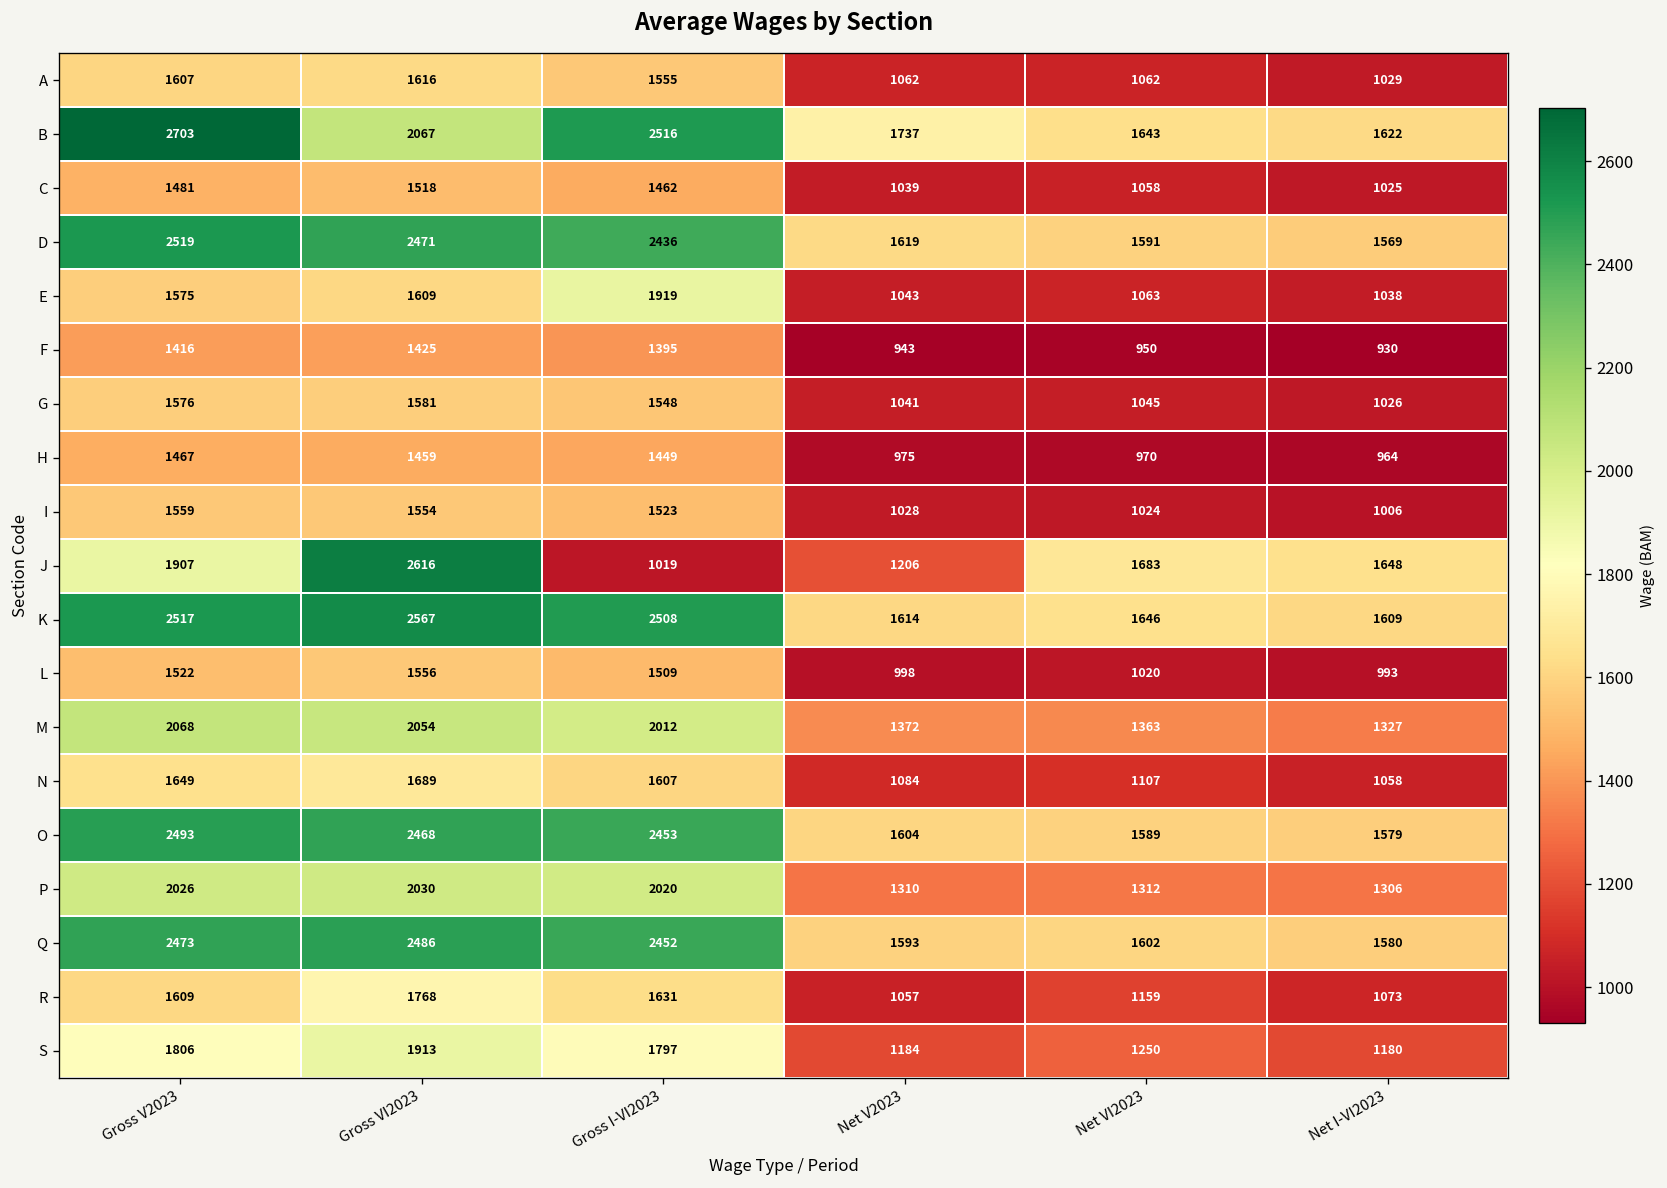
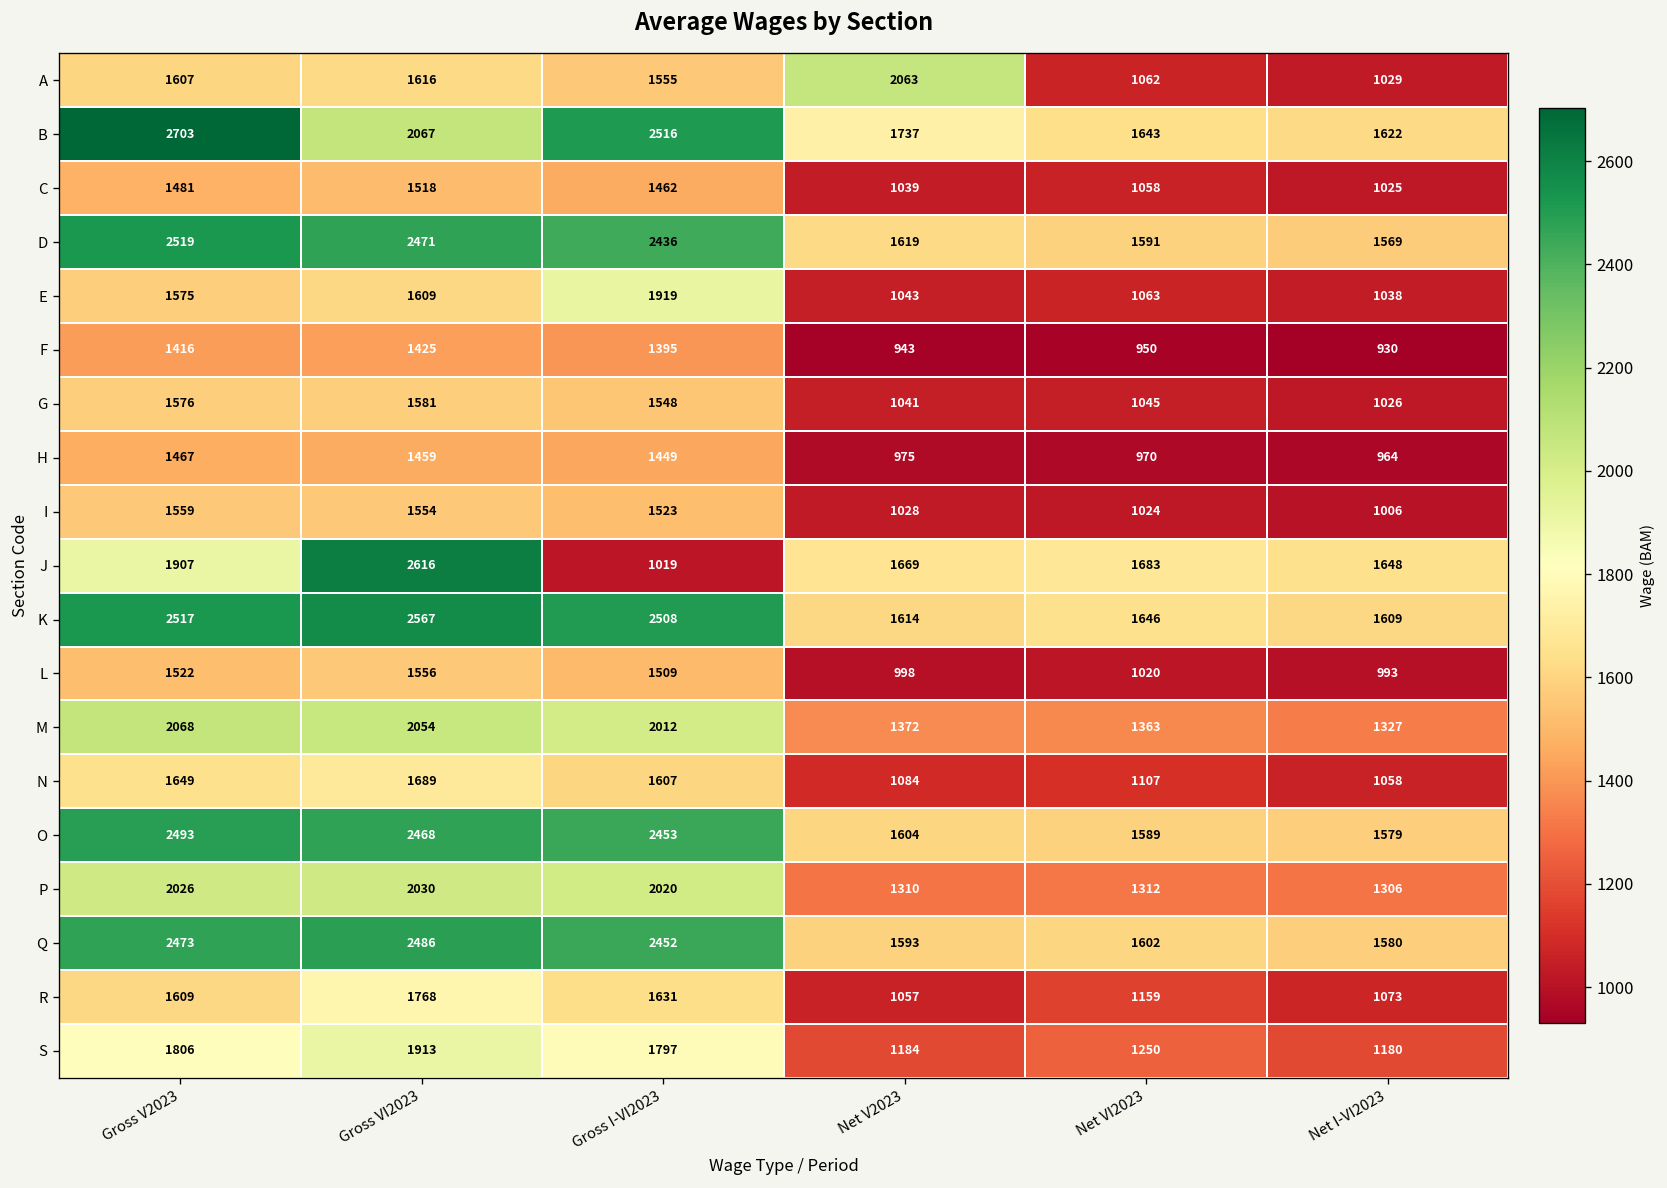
  {
    "A": {
      "Gross V2023": 1607,
      "Gross VI2023": 1616,
      "Gross I-VI2023": 1555,
-     "Net V2023": 1062,
+     "Net V2023": 2063,
      "Net VI2023": 1062,
      "Net I-VI2023": 1029
    },
    "B": {
      "Gross V2023": 2703,
      "Gross VI2023": 2067,
      "Gross I-VI2023": 2516,
      "Net V2023": 1737,
      "Net VI2023": 1643,
      "Net I-VI2023": 1622
    },
    "C": {
      "Gross V2023": 1481,
      "Gross VI2023": 1518,
      "Gross I-VI2023": 1462,
      "Net V2023": 1039,
      "Net VI2023": 1058,
      "Net I-VI2023": 1025
    },
    "D": {
      "Gross V2023": 2519,
      "Gross VI2023": 2471,
      "Gross I-VI2023": 2436,
      "Net V2023": 1619,
      "Net VI2023": 1591,
      "Net I-VI2023": 1569
    },
    "E": {
      "Gross V2023": 1575,
      "Gross VI2023": 1609,
      "Gross I-VI2023": 1919,
      "Net V2023": 1043,
      "Net VI2023": 1063,
      "Net I-VI2023": 1038
    },
    "F": {
      "Gross V2023": 1416,
      "Gross VI2023": 1425,
      "Gross I-VI2023": 1395,
      "Net V2023": 943,
      "Net VI2023": 950,
      "Net I-VI2023": 930
    },
    "G": {
      "Gross V2023": 1576,
      "Gross VI2023": 1581,
      "Gross I-VI2023": 1548,
      "Net V2023": 1041,
      "Net VI2023": 1045,
      "Net I-VI2023": 1026
    },
    "H": {
      "Gross V2023": 1467,
      "Gross VI2023": 1459,
      "Gross I-VI2023": 1449,
      "Net V2023": 975,
      "Net VI2023": 970,
      "Net I-VI2023": 964
    },
    "I": {
      "Gross V2023": 1559,
      "Gross VI2023": 1554,
      "Gross I-VI2023": 1523,
      "Net V2023": 1028,
      "Net VI2023": 1024,
      "Net I-VI2023": 1006
    },
    "J": {
      "Gross V2023": 1907,
      "Gross VI2023": 2616,
      "Gross I-VI2023": 1019,
-     "Net V2023": 1206,
+     "Net V2023": 1669,
      "Net VI2023": 1683,
      "Net I-VI2023": 1648
    },
    "K": {
      "Gross V2023": 2517,
      "Gross VI2023": 2567,
      "Gross I-VI2023": 2508,
      "Net V2023": 1614,
      "Net VI2023": 1646,
      "Net I-VI2023": 1609
    },
    "L": {
      "Gross V2023": 1522,
      "Gross VI2023": 1556,
      "Gross I-VI2023": 1509,
      "Net V2023": 998,
      "Net VI2023": 1020,
      "Net I-VI2023": 993
    },
    "M": {
      "Gross V2023": 2068,
      "Gross VI2023": 2054,
      "Gross I-VI2023": 2012,
      "Net V2023": 1372,
      "Net VI2023": 1363,
      "Net I-VI2023": 1327
    },
    "N": {
      "Gross V2023": 1649,
      "Gross VI2023": 1689,
      "Gross I-VI2023": 1607,
      "Net V2023": 1084,
      "Net VI2023": 1107,
      "Net I-VI2023": 1058
    },
    "O": {
      "Gross V2023": 2493,
      "Gross VI2023": 2468,
      "Gross I-VI2023": 2453,
      "Net V2023": 1604,
      "Net VI2023": 1589,
      "Net I-VI2023": 1579
    },
    "P": {
      "Gross V2023": 2026,
      "Gross VI2023": 2030,
      "Gross I-VI2023": 2020,
      "Net V2023": 1310,
      "Net VI2023": 1312,
      "Net I-VI2023": 1306
    },
    "Q": {
      "Gross V2023": 2473,
      "Gross VI2023": 2486,
      "Gross I-VI2023": 2452,
      "Net V2023": 1593,
      "Net VI2023": 1602,
      "Net I-VI2023": 1580
    },
    "R": {
      "Gross V2023": 1609,
      "Gross VI2023": 1768,
      "Gross I-VI2023": 1631,
      "Net V2023": 1057,
      "Net VI2023": 1159,
      "Net I-VI2023": 1073
    },
    "S": {
      "Gross V2023": 1806,
      "Gross VI2023": 1913,
      "Gross I-VI2023": 1797,
      "Net V2023": 1184,
      "Net VI2023": 1250,
      "Net I-VI2023": 1180
    }
  }
